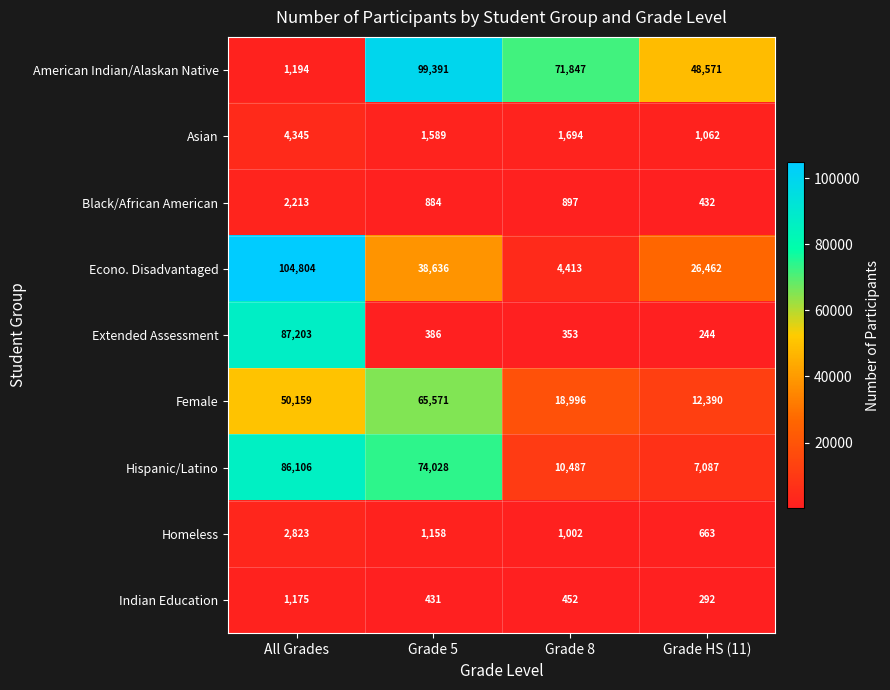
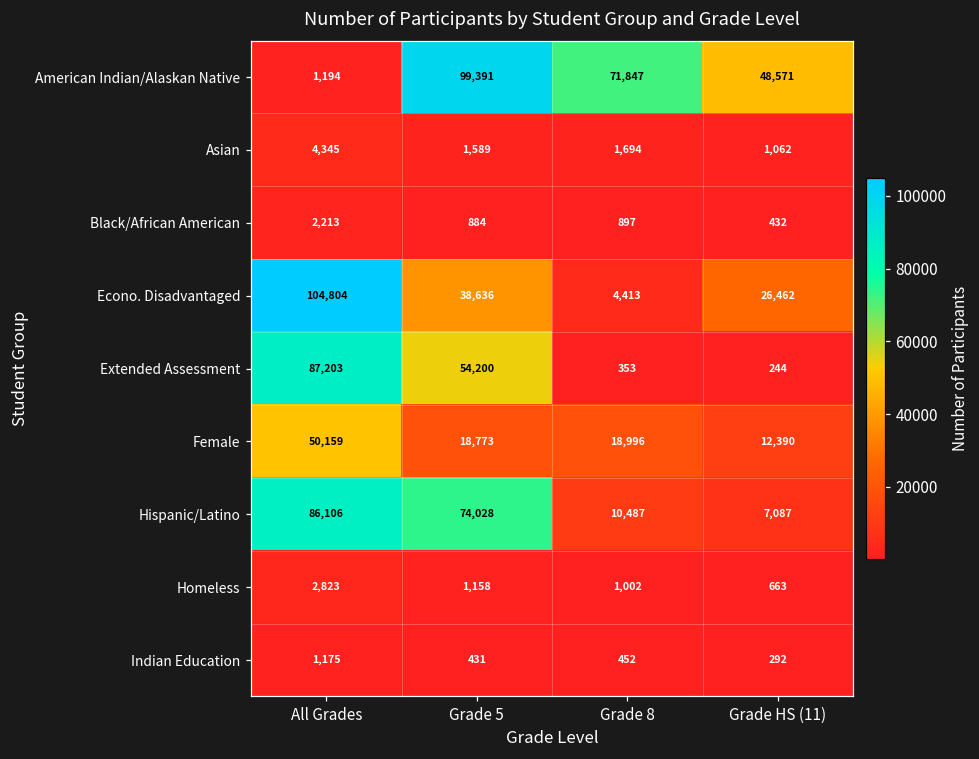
  {
    "American Indian/Alaskan Native": {
      "All Grades": "1,194",
      "Grade 5": "99,391",
      "Grade 8": "71,847",
      "Grade HS (11)": "48,571"
    },
    "Asian": {
      "All Grades": "4,345",
      "Grade 5": "1,589",
      "Grade 8": "1,694",
      "Grade HS (11)": "1,062"
    },
    "Black/African American": {
      "All Grades": "2,213",
      "Grade 5": "884",
      "Grade 8": "897",
      "Grade HS (11)": "432"
    },
    "Econo. Disadvantaged": {
      "All Grades": "104,804",
      "Grade 5": "38,636",
      "Grade 8": "4,413",
      "Grade HS (11)": "26,462"
    },
    "Extended Assessment": {
      "All Grades": "87,203",
-     "Grade 5": "386",
+     "Grade 5": "54,200",
      "Grade 8": "353",
      "Grade HS (11)": "244"
    },
    "Female": {
      "All Grades": "50,159",
-     "Grade 5": "65,571",
+     "Grade 5": "18,773",
      "Grade 8": "18,996",
      "Grade HS (11)": "12,390"
    },
    "Hispanic/Latino": {
      "All Grades": "86,106",
      "Grade 5": "74,028",
      "Grade 8": "10,487",
      "Grade HS (11)": "7,087"
    },
    "Homeless": {
      "All Grades": "2,823",
      "Grade 5": "1,158",
      "Grade 8": "1,002",
      "Grade HS (11)": "663"
    },
    "Indian Education": {
      "All Grades": "1,175",
      "Grade 5": "431",
      "Grade 8": "452",
      "Grade HS (11)": "292"
    }
  }
